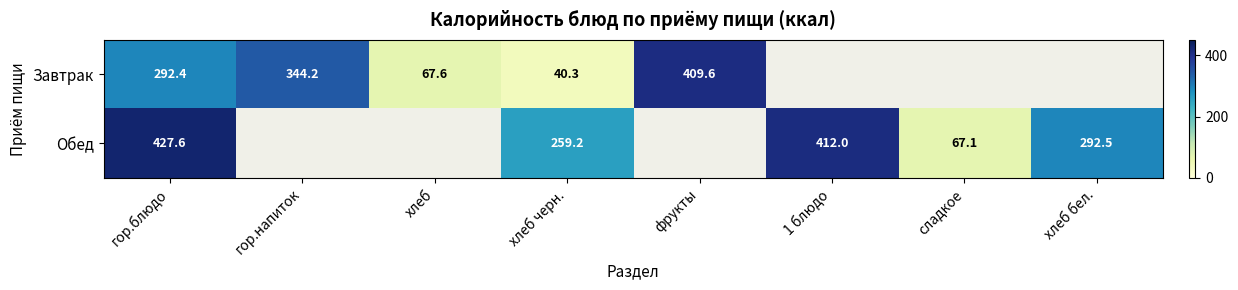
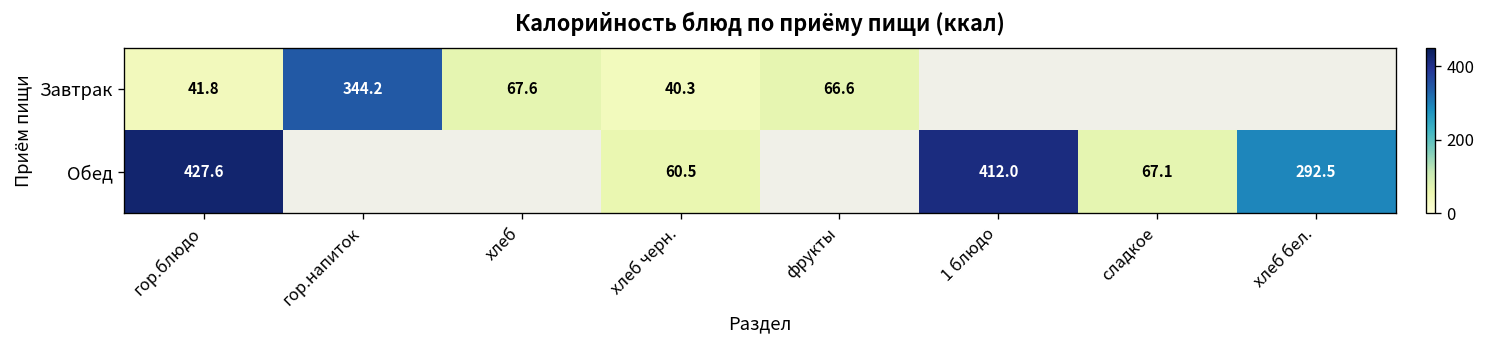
  {
    "Завтрак": {
-     "гор.блюдо": 292.4,
+     "гор.блюдо": 41.8,
      "гор.напиток": 344.2,
      "хлеб": 67.6,
      "хлеб черн.": 40.3,
-     "фрукты": 409.6
+     "фрукты": 66.6
    },
    "Обед": {
      "гор.блюдо": 427.6,
-     "хлеб черн.": 259.2,
+     "хлеб черн.": 60.5,
      "1 блюдо": 412.0,
      "сладкое": 67.1,
      "хлеб бел.": 292.5
    }
  }
